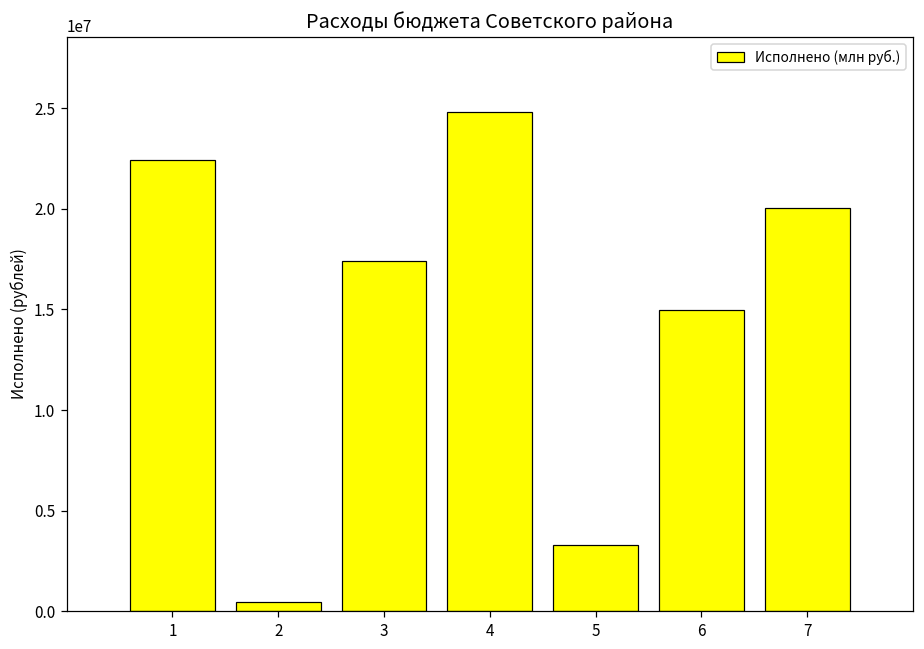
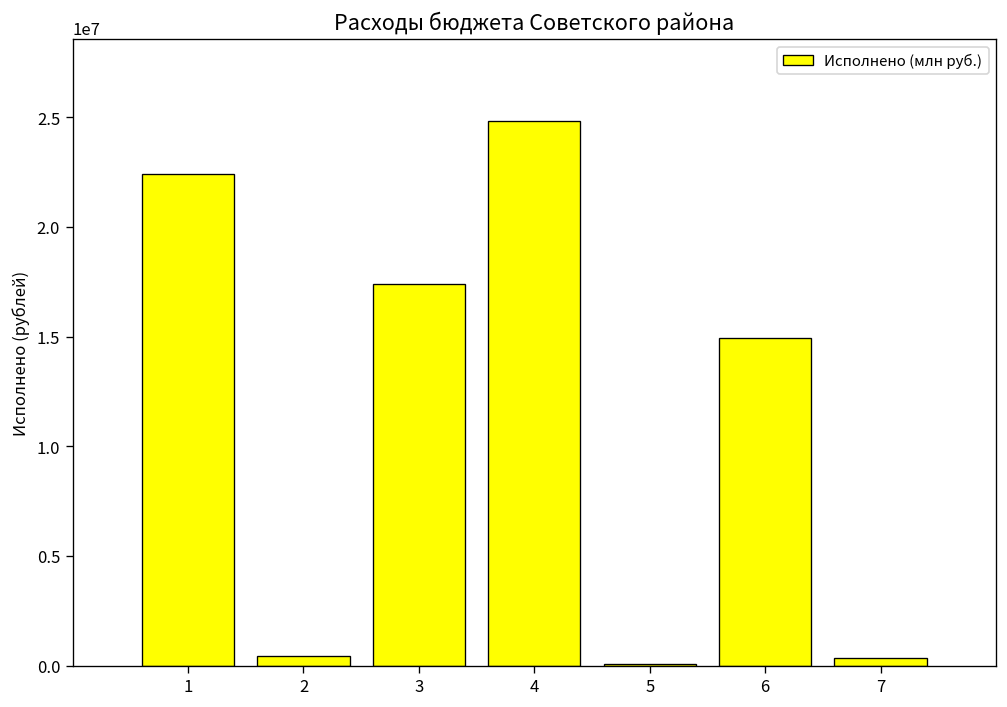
  {
    "1": 22400000,
    "2": 400000,
    "3": 17400000,
    "4": 24800000,
-   "5": 3300000,
+   "5": 100000,
    "6": 14900000,
-   "7": 20100000
+   "7": 300000
  }
